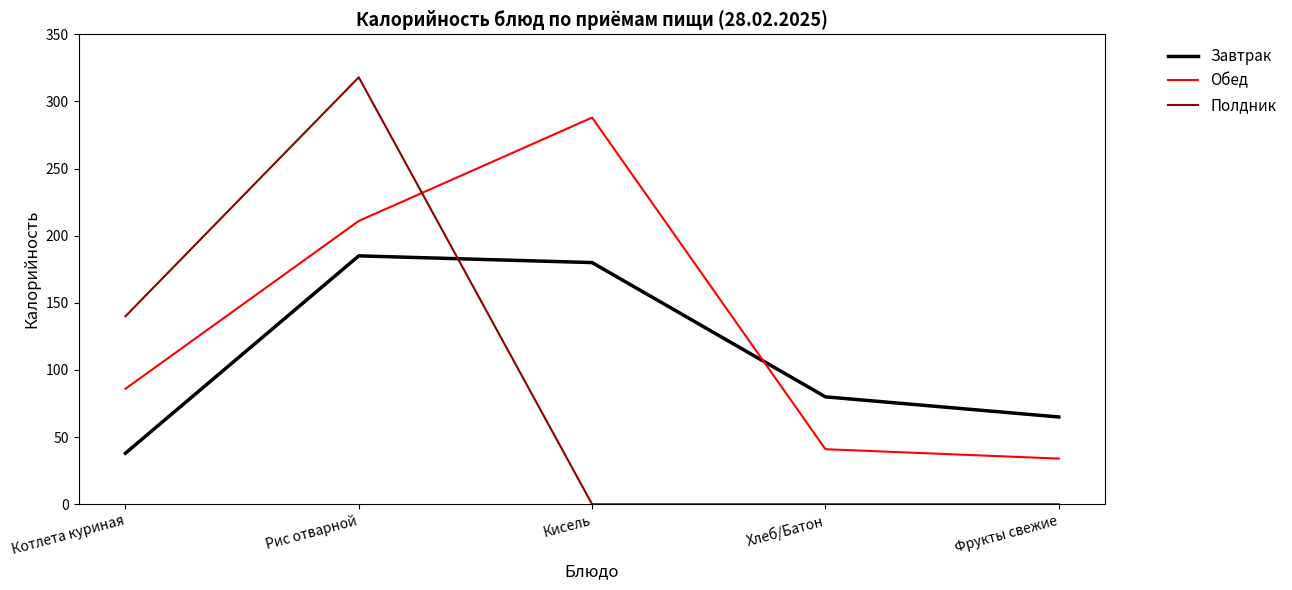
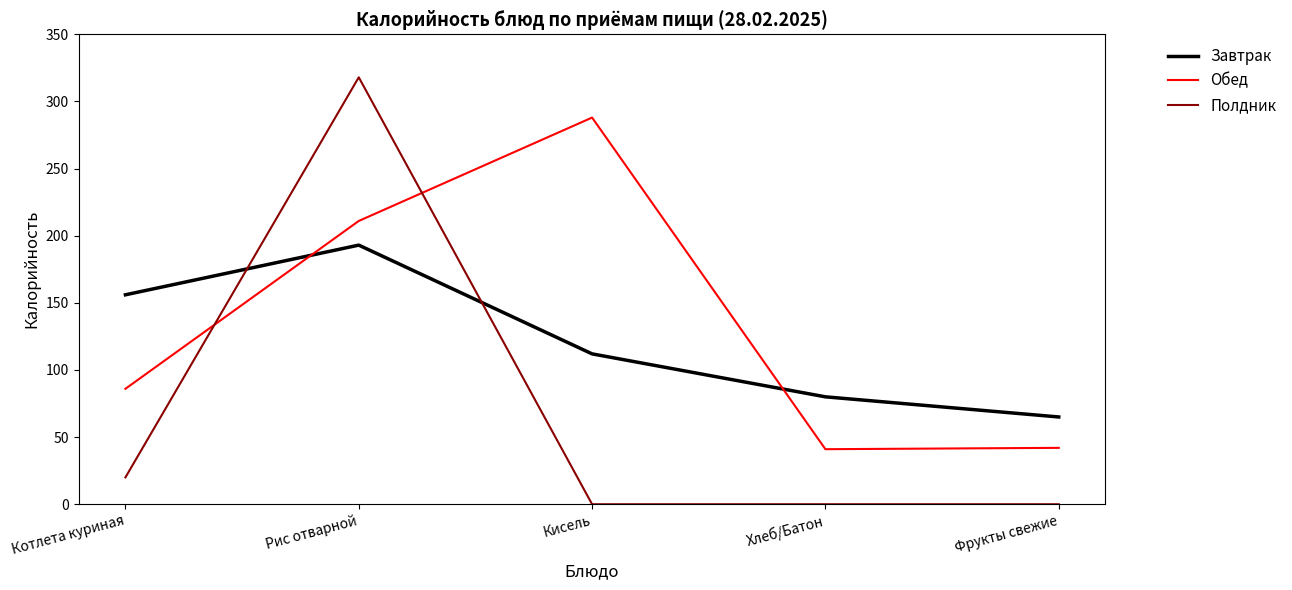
  {
    "Завтрак": {
-     "Котлета куриная": 38,
-     "Рис отварной": 185,
-     "Кисель": 180,
+     "Котлета куриная": 156,
+     "Рис отварной": 193,
+     "Кисель": 112,
      "Хлеб/Батон": 80,
      "Фрукты свежие": 65
    },
    "Обед": {
      "Котлета куриная": 86,
      "Рис отварной": 211,
      "Кисель": 288,
      "Хлеб/Батон": 41,
-     "Фрукты свежие": 34
+     "Фрукты свежие": 42
    },
    "Полдник": {
-     "Котлета куриная": 140,
+     "Котлета куриная": 20,
      "Рис отварной": 318,
      "Кисель": 0,
      "Хлеб/Батон": 0,
      "Фрукты свежие": 0
    }
  }
